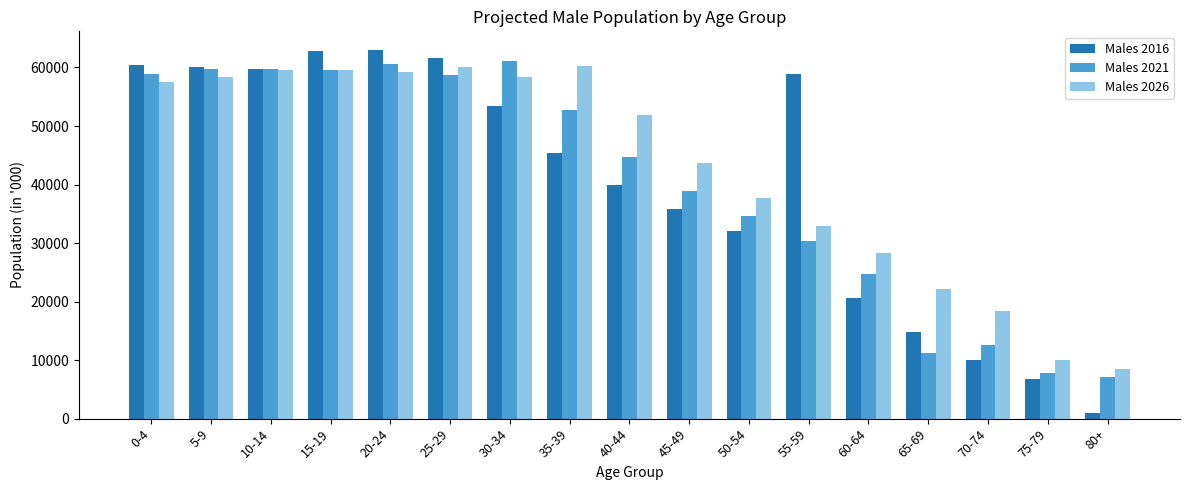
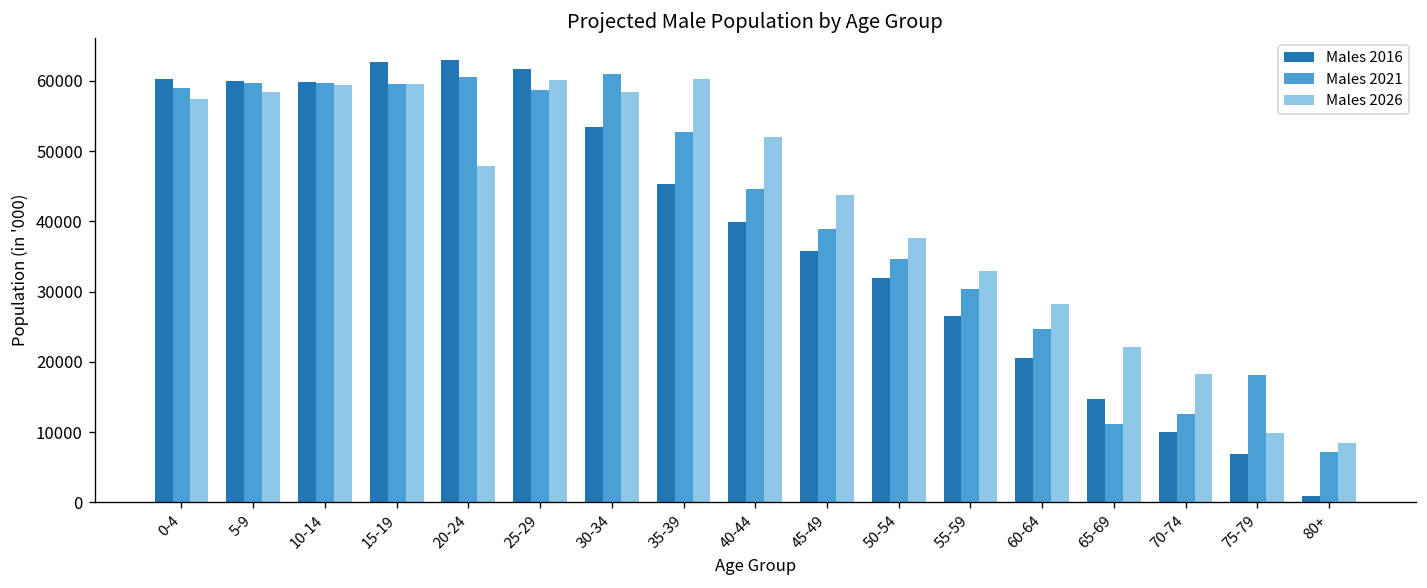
  {
    "Males 2016": {
      "0-4": 60000,
      "5-9": 60000,
      "10-14": 60000,
      "15-19": 63000,
      "20-24": 63000,
      "25-29": 62000,
      "30-34": 53000,
      "35-39": 45000,
      "40-44": 40000,
      "45-49": 36000,
      "50-54": 32000,
-     "55-59": 59000,
+     "55-59": 27000,
      "60-64": 21000,
      "65-69": 15000,
      "70-74": 10000,
      "75-79": 7000,
      "80+": 1000
    },
    "Males 2021": {
      "0-4": 59000,
      "5-9": 60000,
      "10-14": 60000,
      "15-19": 60000,
      "20-24": 61000,
      "25-29": 59000,
      "30-34": 61000,
      "35-39": 53000,
      "40-44": 45000,
      "45-49": 39000,
      "50-54": 35000,
      "55-59": 30000,
      "60-64": 25000,
      "65-69": 11000,
      "70-74": 13000,
-     "75-79": 8000,
+     "75-79": 18000,
      "80+": 7000
    },
    "Males 2026": {
      "0-4": 57000,
      "5-9": 58000,
      "10-14": 60000,
      "15-19": 60000,
-     "20-24": 59000,
+     "20-24": 48000,
      "25-29": 60000,
      "30-34": 58000,
      "35-39": 60000,
      "40-44": 52000,
      "45-49": 44000,
      "50-54": 38000,
      "55-59": 33000,
      "60-64": 28000,
      "65-69": 22000,
      "70-74": 18000,
      "75-79": 10000,
      "80+": 8000
    }
  }
